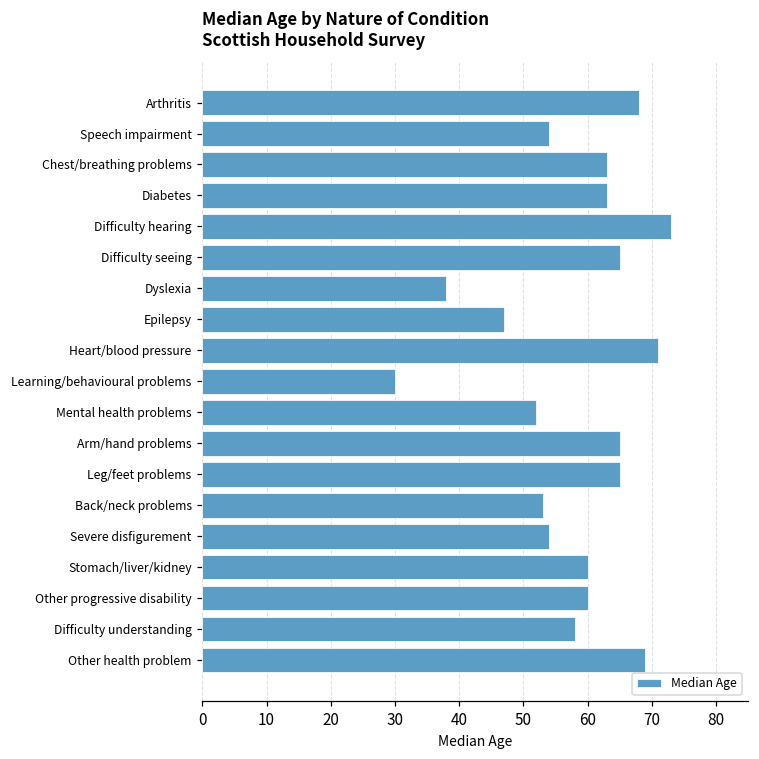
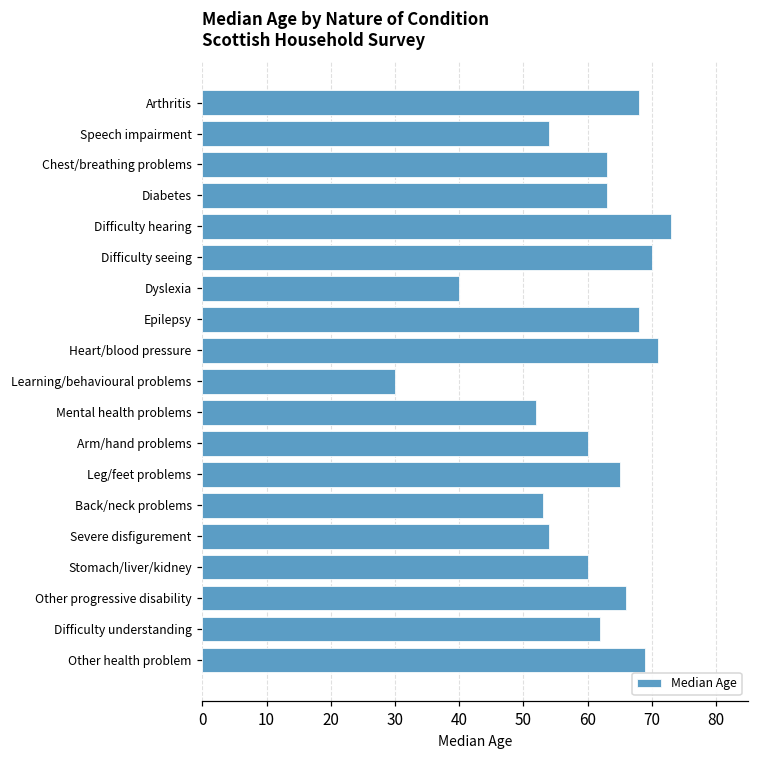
  {
    "Arthritis": 68,
    "Speech impairment": 54,
    "Chest/breathing problems": 63,
    "Diabetes": 63,
    "Difficulty hearing": 73,
-   "Difficulty seeing": 65,
-   "Dyslexia": 38,
-   "Epilepsy": 47,
+   "Difficulty seeing": 70,
+   "Dyslexia": 40,
+   "Epilepsy": 68,
    "Heart/blood pressure": 71,
    "Learning/behavioural problems": 30,
    "Mental health problems": 52,
-   "Arm/hand problems": 65,
+   "Arm/hand problems": 60,
    "Leg/feet problems": 65,
    "Back/neck problems": 53,
    "Severe disfigurement": 54,
    "Stomach/liver/kidney": 60,
-   "Other progressive disability": 60,
-   "Difficulty understanding": 58,
+   "Other progressive disability": 66,
+   "Difficulty understanding": 62,
    "Other health problem": 69
  }
